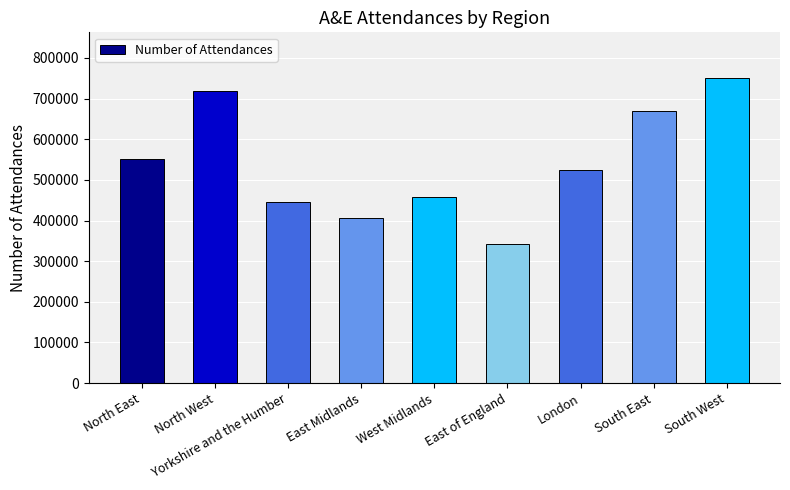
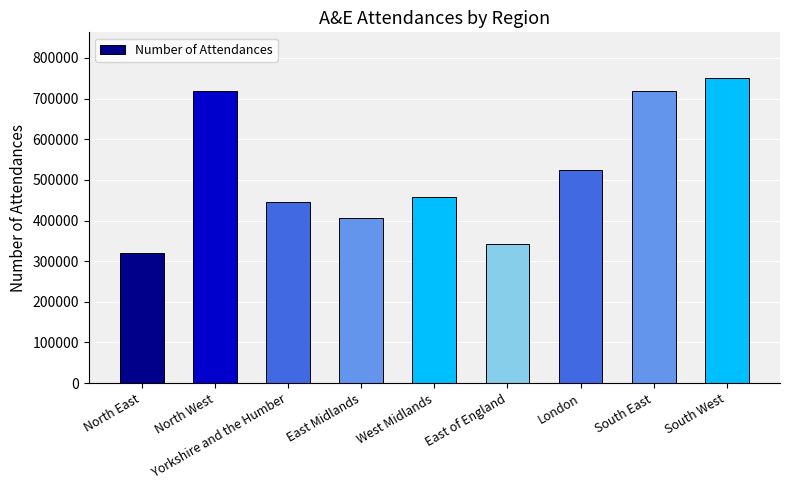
  {
-   "North East": 550000,
+   "North East": 320000,
    "North West": 720000,
    "Yorkshire and the Humber": 440000,
    "East Midlands": 410000,
    "West Midlands": 460000,
    "East of England": 340000,
    "London": 520000,
-   "South East": 670000,
+   "South East": 720000,
    "South West": 750000
  }
